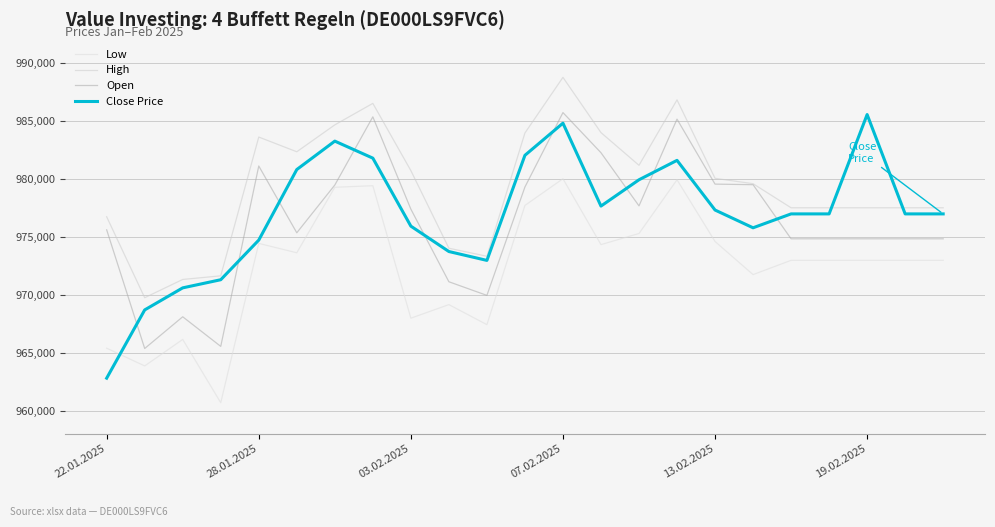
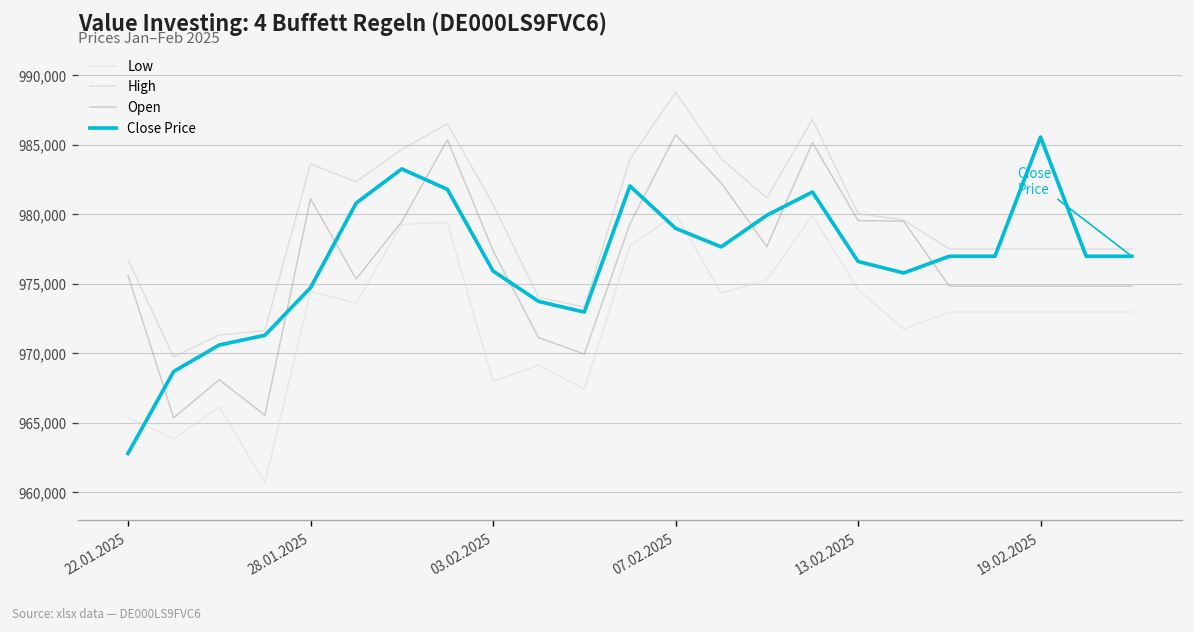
  {
    "Close Price": {
      "22.01.2025": "962,800",
      "28.01.2025": "974,700",
      "03.02.2025": "975,900",
-     "07.02.2025": "984,800",
-     "13.02.2025": "977,300",
+     "07.02.2025": "979,000",
+     "13.02.2025": "976,600",
      "19.02.2025": "985,600"
    }
  }
